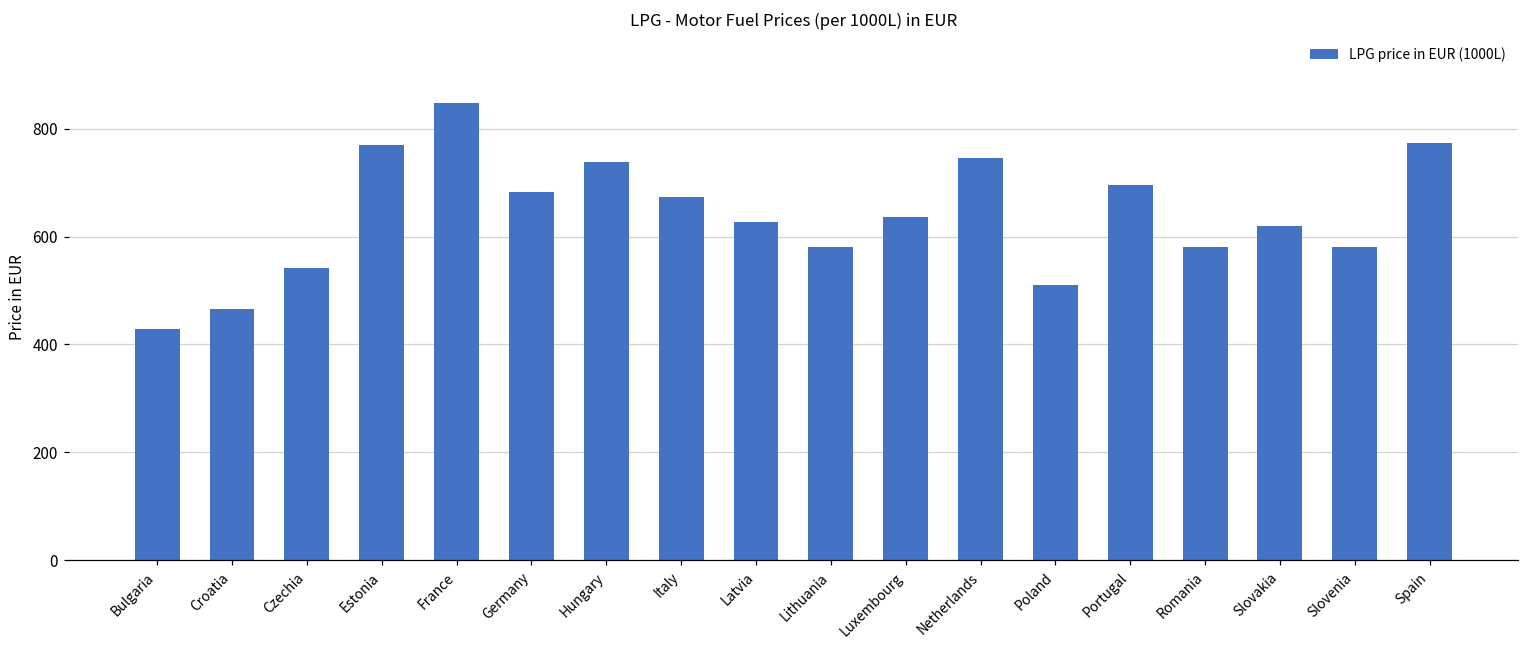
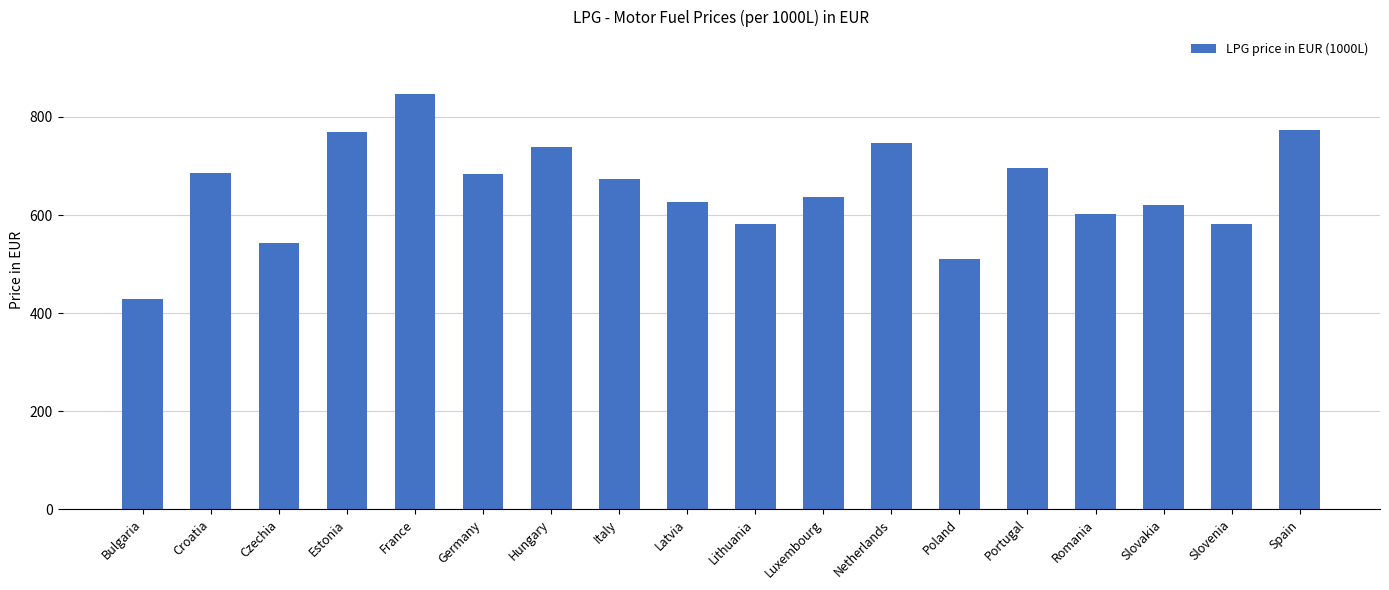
  {
    "Bulgaria": 430,
-   "Croatia": 470,
+   "Croatia": 690,
    "Czechia": 540,
    "Estonia": 770,
    "France": 850,
    "Germany": 680,
    "Hungary": 740,
    "Italy": 670,
    "Latvia": 630,
    "Lithuania": 580,
    "Luxembourg": 640,
    "Netherlands": 750,
    "Poland": 510,
    "Portugal": 700,
-   "Romania": 580,
+   "Romania": 600,
    "Slovakia": 620,
    "Slovenia": 580,
    "Spain": 770
  }
